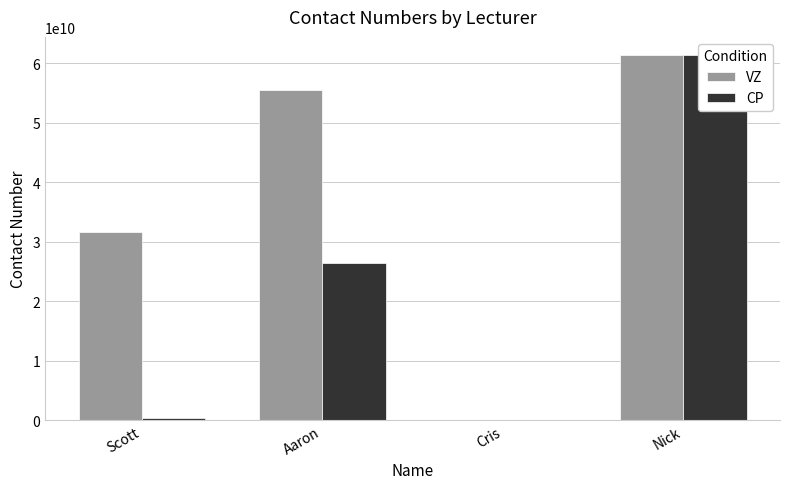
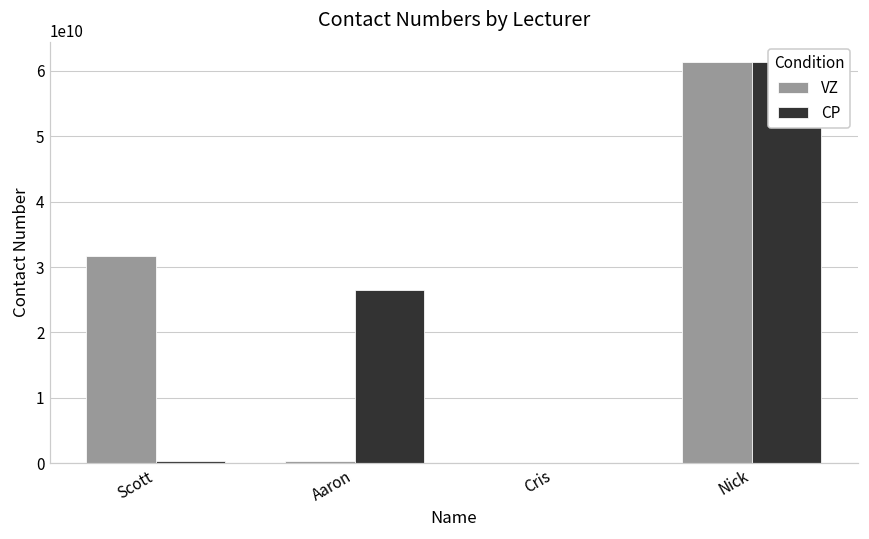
  {
    "VZ": {
      "Scott": 32000000000,
-     "Aaron": 56000000000,
+     "Aaron": 0,
      "Cris": 0,
      "Nick": 61000000000
    },
    "CP": {
      "Aaron": 27000000000,
      "Cris": 0
    }
  }
